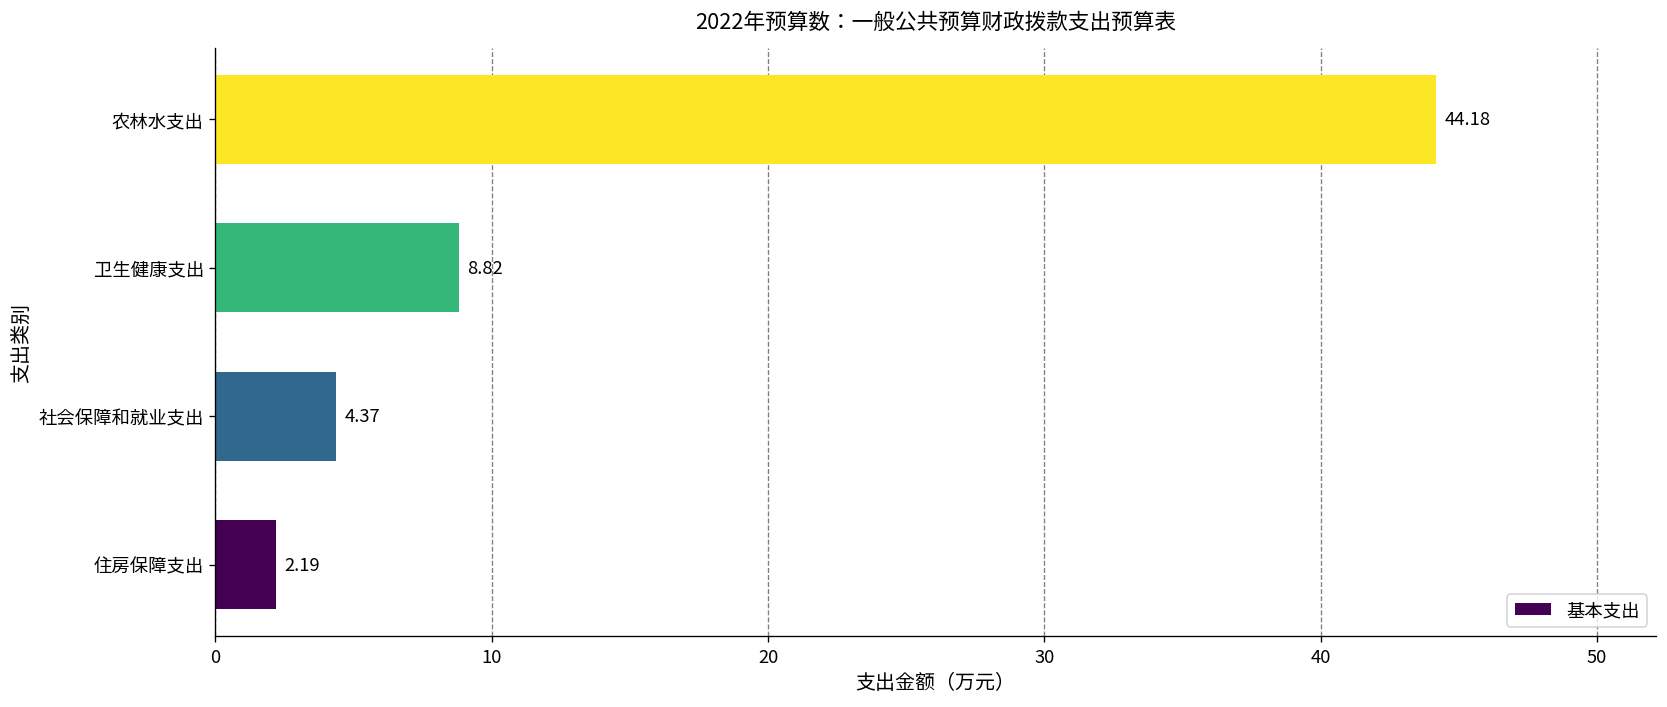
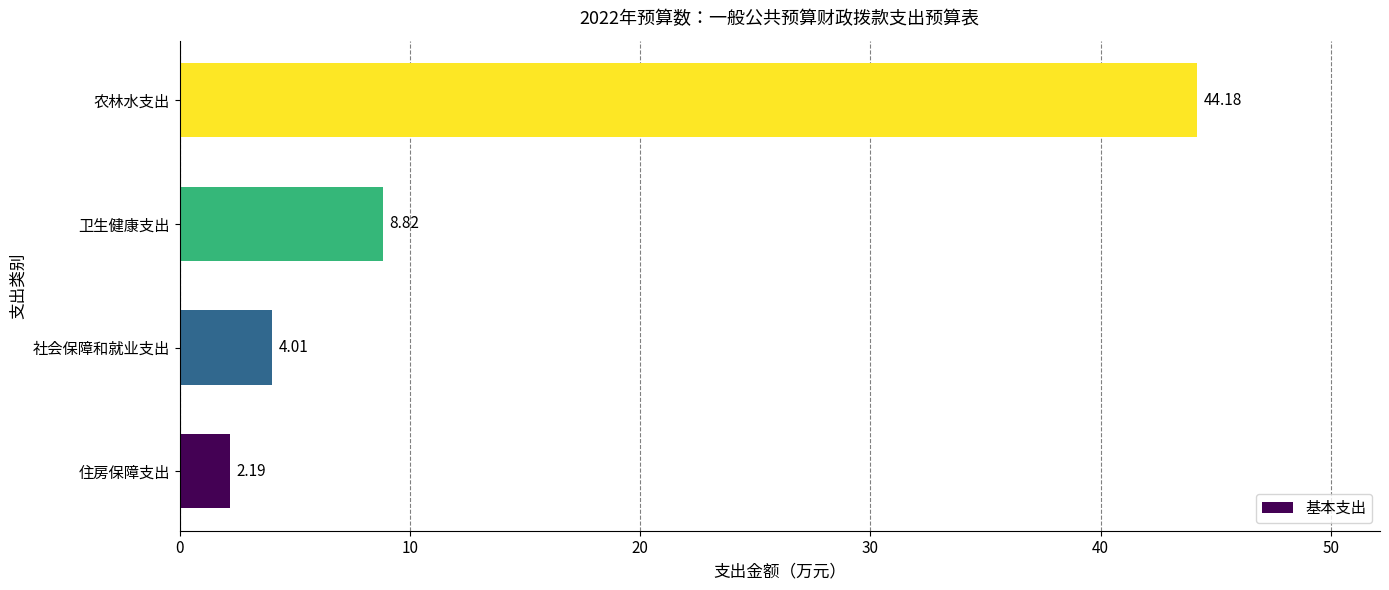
  {
    "农林水支出": 44.18,
    "卫生健康支出": 8.82,
-   "社会保障和就业支出": 4.37,
+   "社会保障和就业支出": 4.01,
    "住房保障支出": 2.19
  }
